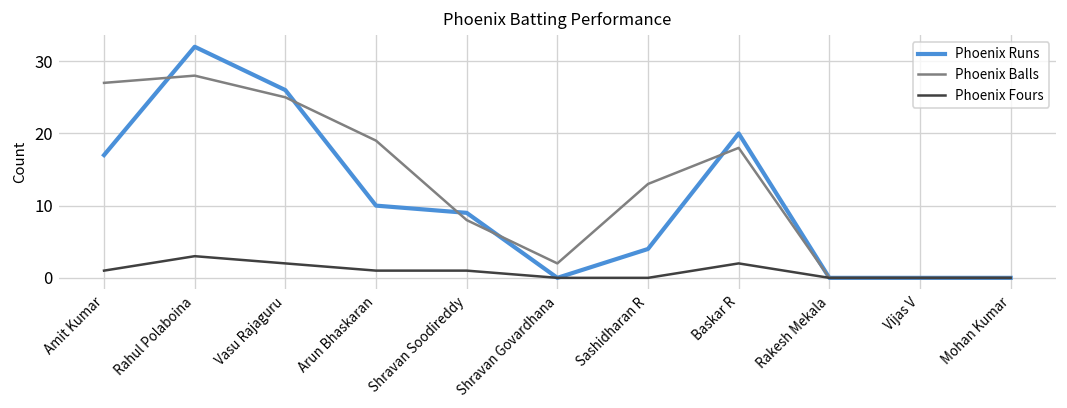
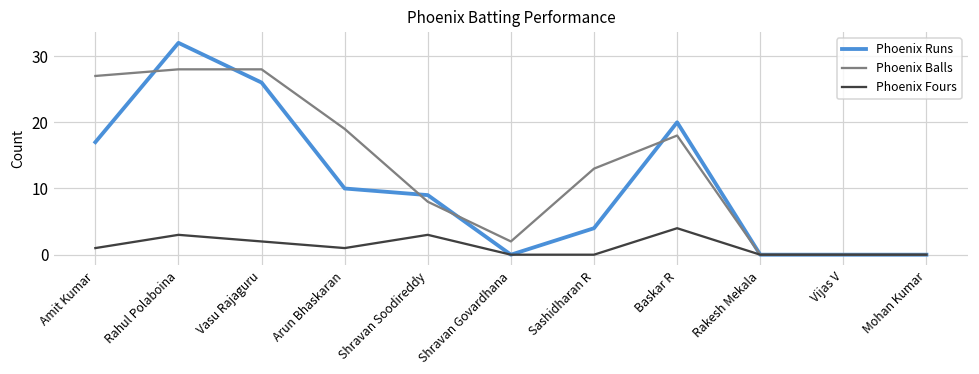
  {
    "Phoenix Runs": {
      "Amit Kumar": 17,
      "Rahul Polaboina": 32,
      "Vasu Rajaguru": 26,
      "Arun Bhaskaran": 10,
      "Shravan Soodireddy": 9,
      "Sashidharan R": 4,
      "Baskar R": 20
    },
    "Phoenix Balls": {
      "Amit Kumar": 27,
      "Rahul Polaboina": 28,
-     "Vasu Rajaguru": 25,
+     "Vasu Rajaguru": 28,
      "Arun Bhaskaran": 19,
      "Shravan Soodireddy": 8,
      "Shravan Govardhana": 2,
      "Sashidharan R": 13,
      "Baskar R": 18
    },
    "Phoenix Fours": {
      "Amit Kumar": 1,
      "Rahul Polaboina": 3,
      "Vasu Rajaguru": 2,
      "Arun Bhaskaran": 1,
-     "Shravan Soodireddy": 1,
+     "Shravan Soodireddy": 3,
      "Sashidharan R": 0,
-     "Baskar R": 2
+     "Baskar R": 4
    }
  }
